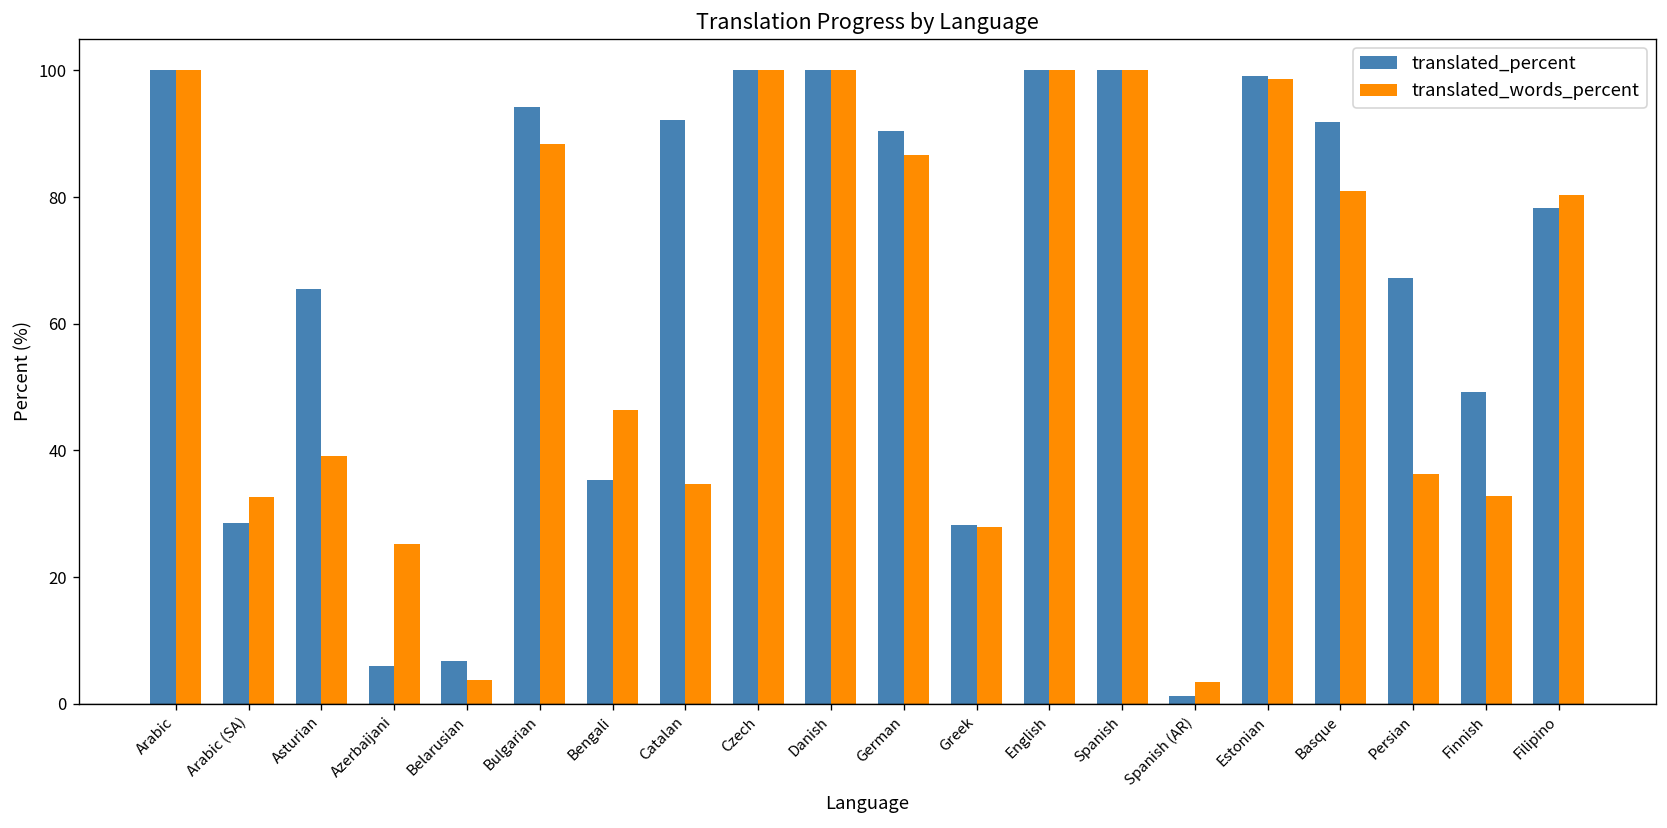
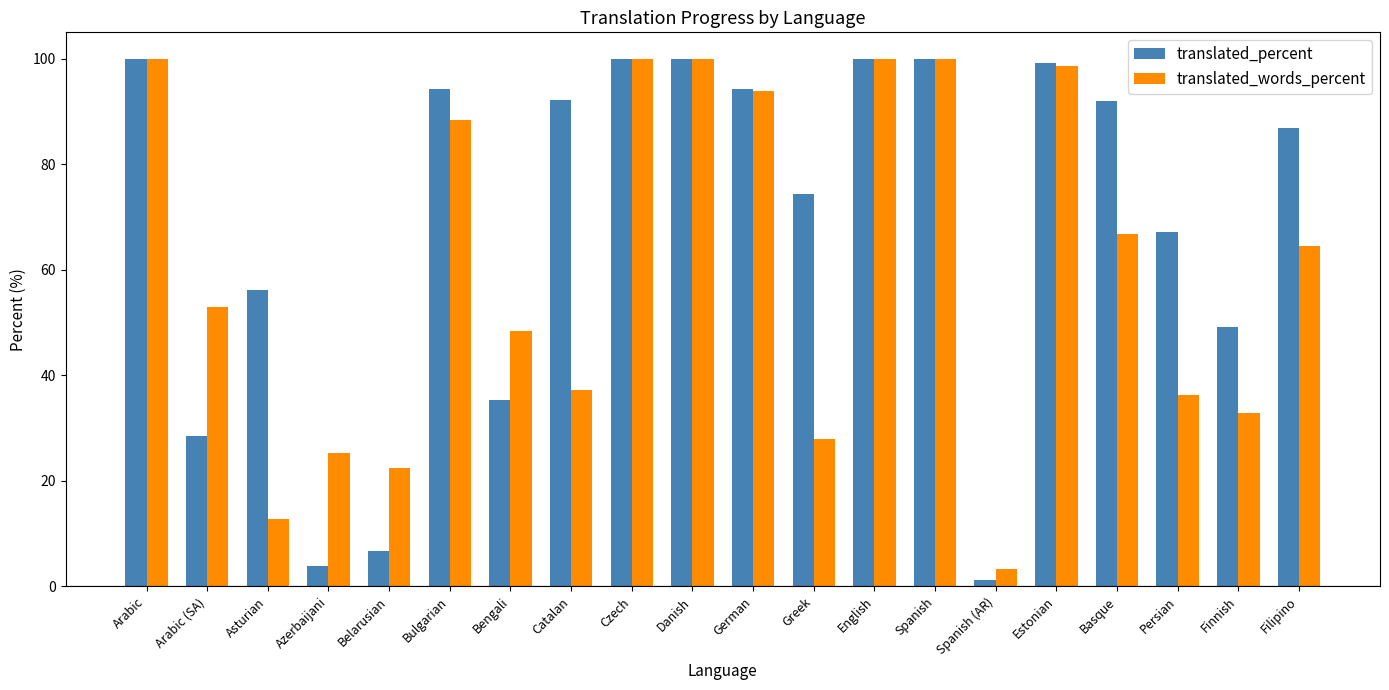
  {
    "translated_percent": {
      "Arabic": 100,
      "Arabic (SA)": 29,
-     "Asturian": 66,
-     "Azerbaijani": 6,
+     "Asturian": 56,
+     "Azerbaijani": 4,
      "Belarusian": 7,
      "Bulgarian": 94,
      "Bengali": 35,
      "Catalan": 92,
      "Czech": 100,
      "Danish": 100,
-     "German": 90,
-     "Greek": 28,
+     "German": 94,
+     "Greek": 74,
      "English": 100,
      "Spanish": 100,
      "Spanish (AR)": 1,
      "Estonian": 99,
      "Basque": 92,
      "Persian": 67,
      "Finnish": 49,
-     "Filipino": 78
+     "Filipino": 87
    },
    "translated_words_percent": {
      "Arabic": 100,
-     "Arabic (SA)": 33,
-     "Asturian": 39,
+     "Arabic (SA)": 53,
+     "Asturian": 13,
      "Azerbaijani": 25,
-     "Belarusian": 4,
+     "Belarusian": 23,
      "Bulgarian": 88,
-     "Bengali": 46,
-     "Catalan": 35,
+     "Bengali": 48,
+     "Catalan": 37,
      "Czech": 100,
      "Danish": 100,
-     "German": 87,
+     "German": 94,
      "Greek": 28,
      "English": 100,
      "Spanish": 100,
      "Spanish (AR)": 3,
      "Estonian": 99,
-     "Basque": 81,
+     "Basque": 67,
      "Persian": 36,
      "Finnish": 33,
-     "Filipino": 80
+     "Filipino": 65
    }
  }
